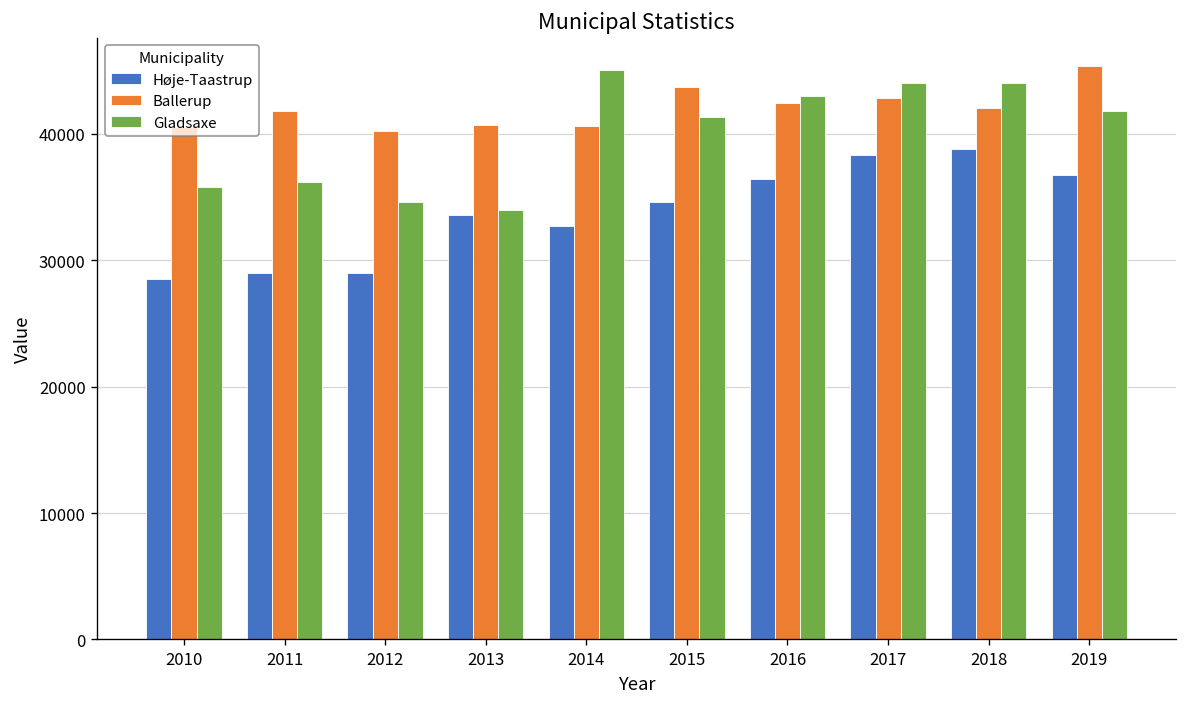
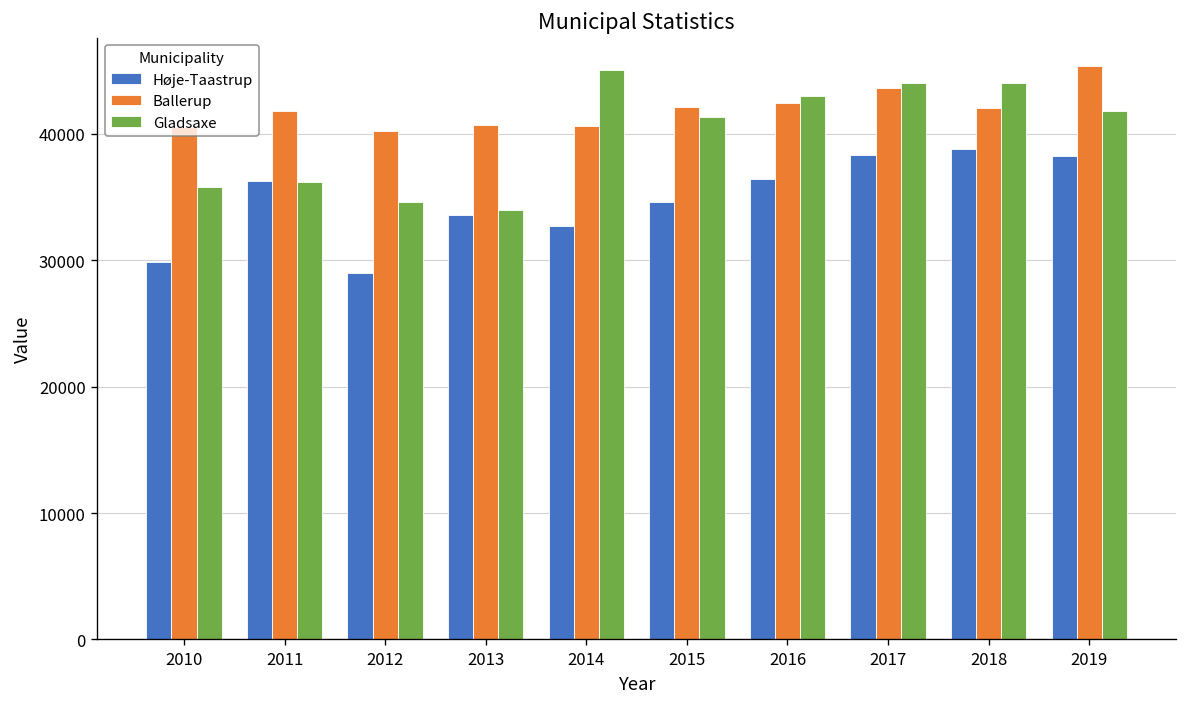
  {
    "Høje-Taastrup": {
-     "2010": 28500,
-     "2011": 29000,
+     "2010": 29800,
+     "2011": 36300,
      "2012": 29000,
      "2013": 33600,
      "2014": 32700,
      "2015": 34600,
      "2016": 36400,
      "2017": 38300,
      "2018": 38800,
-     "2019": 36800
+     "2019": 38200
    },
    "Ballerup": {
      "2011": 41900,
      "2012": 40200,
      "2013": 40700,
      "2014": 40700,
-     "2015": 43700,
+     "2015": 42100,
      "2016": 42400,
-     "2017": 42800,
+     "2017": 43700,
      "2018": 42100,
      "2019": 45300
    },
    "Gladsaxe": {
      "2010": 35800,
      "2011": 36200,
      "2012": 34600,
      "2013": 34000,
      "2014": 45100,
      "2015": 41400,
      "2016": 43000,
      "2017": 44000,
      "2018": 44000,
      "2019": 41800
    }
  }
